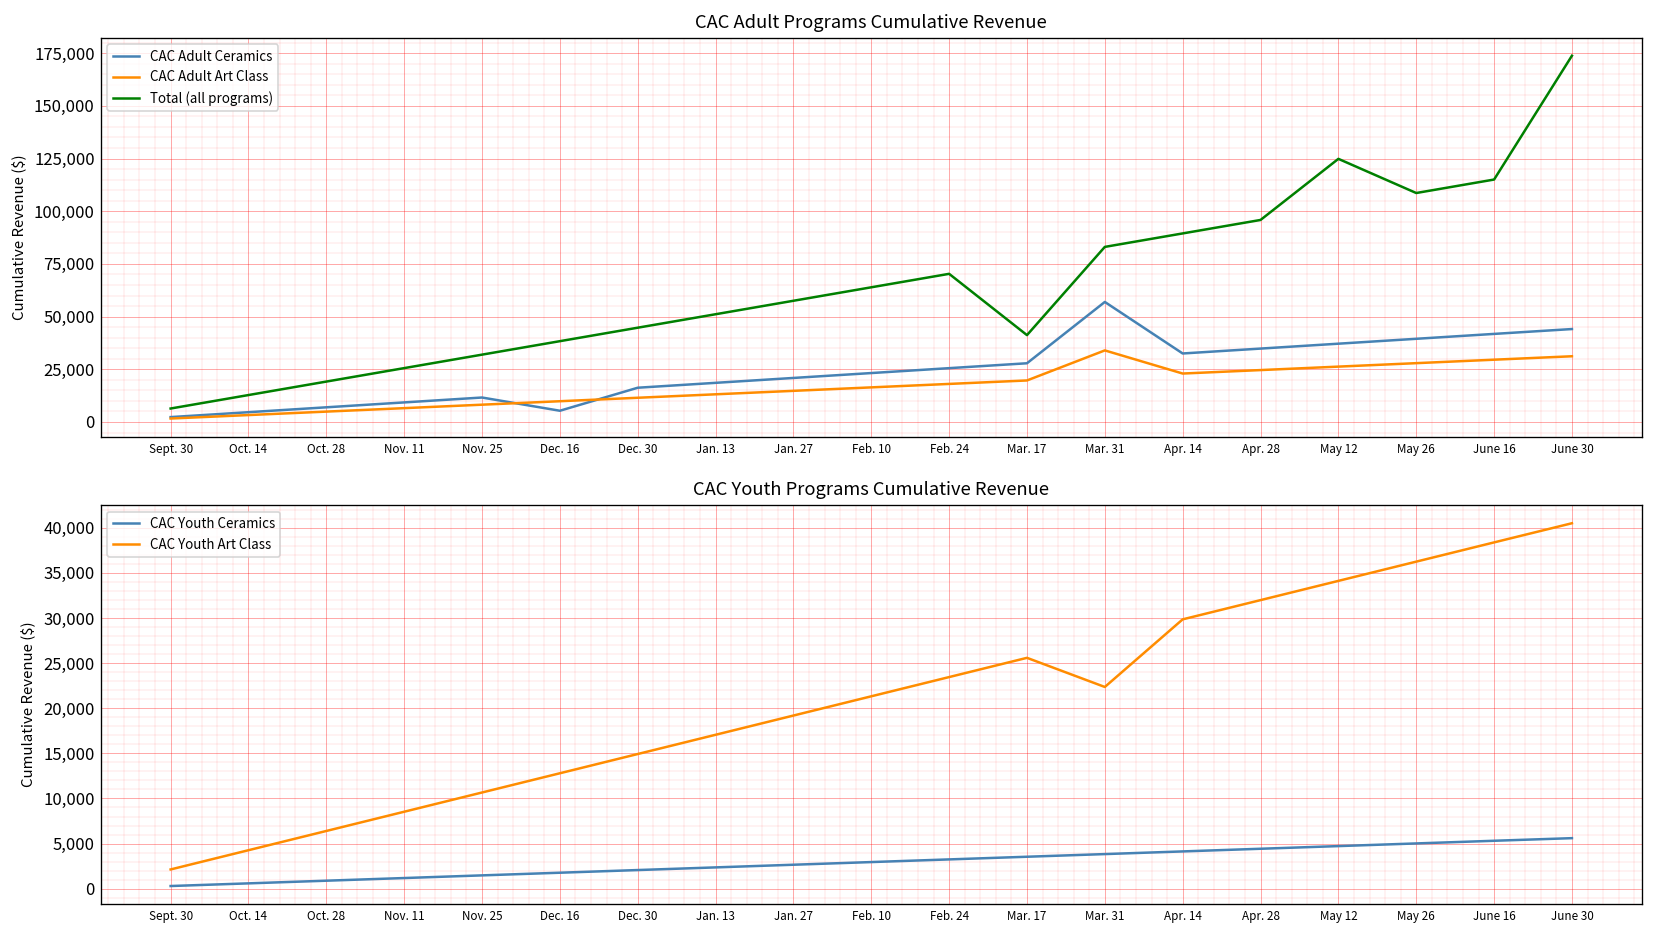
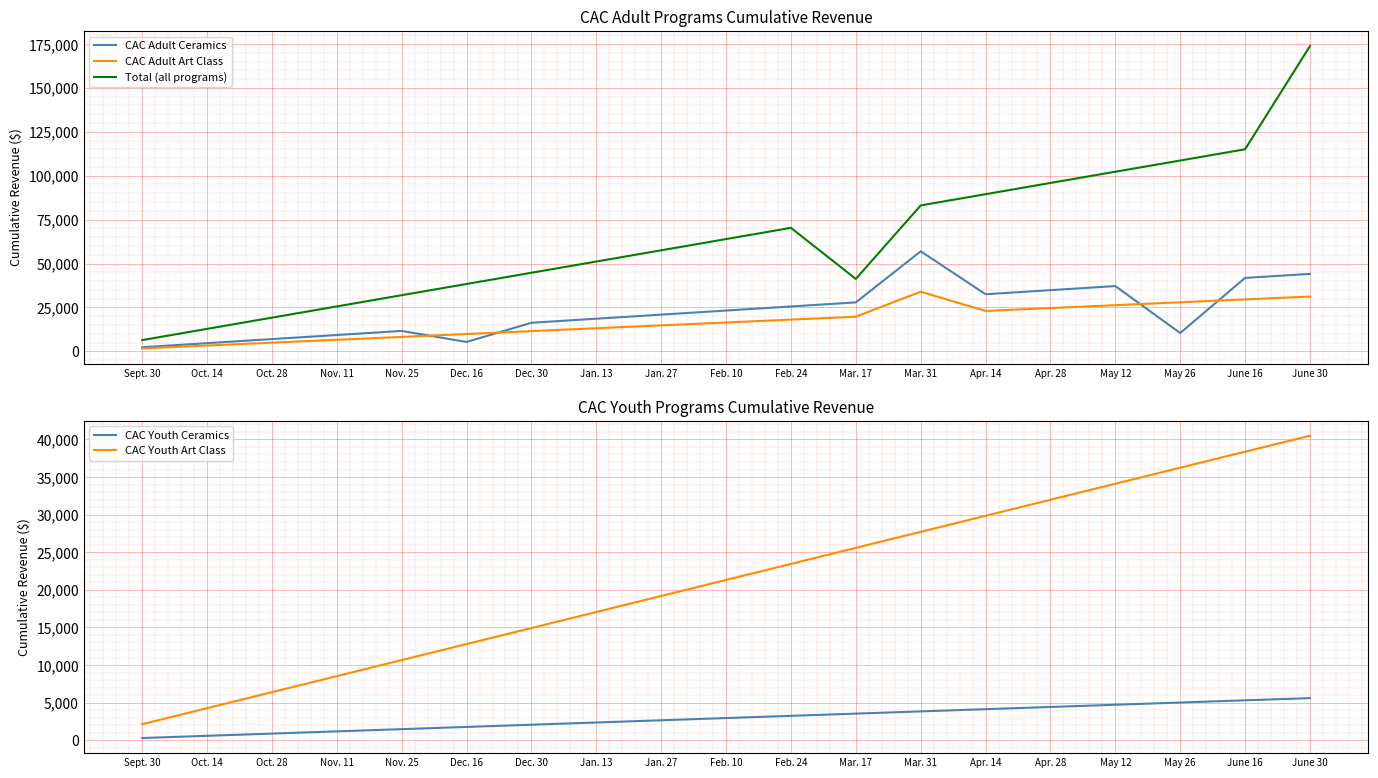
  {
    "CAC Adult Programs Cumulative Revenue": {
      "CAC Adult Ceramics": {
        "Oct. 28": "7,000",
        "Nov. 11": "9,000",
        "Nov. 25": "12,000",
        "Dec. 16": "5,000",
        "Dec. 30": "16,000",
        "Jan. 13": "19,000",
        "Jan. 27": "21,000",
        "Feb. 10": "23,000",
        "Feb. 24": "26,000",
        "Mar. 17": "28,000",
        "Mar. 31": "57,000",
        "Apr. 14": "33,000",
        "Apr. 28": "35,000",
        "May 12": "37,000",
-       "May 26": "39,000",
+       "May 26": "10,000",
        "June 16": "42,000",
        "June 30": "44,000"
      },
      "CAC Adult Art Class": {
        "Oct. 28": "5,000",
        "Nov. 11": "7,000",
        "Nov. 25": "8,000",
        "Dec. 16": "10,000",
        "Dec. 30": "11,000",
        "Jan. 13": "13,000",
        "Jan. 27": "15,000",
        "Feb. 10": "16,000",
        "Feb. 24": "18,000",
        "Mar. 17": "20,000",
        "Mar. 31": "34,000",
        "Apr. 14": "23,000",
        "Apr. 28": "25,000",
        "May 12": "26,000",
        "May 26": "28,000",
        "June 16": "30,000",
        "June 30": "31,000"
      },
      "Total (all programs)": {
        "Sept. 30": "6,000",
        "Oct. 14": "13,000",
        "Oct. 28": "19,000",
        "Nov. 11": "26,000",
        "Nov. 25": "32,000",
        "Dec. 16": "38,000",
        "Dec. 30": "45,000",
        "Jan. 13": "51,000",
        "Jan. 27": "58,000",
        "Feb. 10": "64,000",
        "Feb. 24": "70,000",
        "Mar. 17": "41,000",
        "Mar. 31": "83,000",
        "Apr. 14": "89,000",
        "Apr. 28": "96,000",
-       "May 12": "125,000",
+       "May 12": "102,000",
        "May 26": "109,000",
        "June 16": "115,000",
        "June 30": "174,000"
      }
    },
    "CAC Youth Programs Cumulative Revenue": {
      "CAC Youth Ceramics": {
        "Sept. 30": "0",
        "Oct. 14": "1,000",
        "Oct. 28": "1,000",
        "Nov. 11": "1,000",
        "Nov. 25": "1,000",
        "Dec. 16": "2,000",
        "Dec. 30": "2,000",
        "Jan. 13": "2,000",
        "Jan. 27": "3,000",
        "Feb. 10": "3,000",
        "Feb. 24": "3,000",
        "Mar. 17": "4,000",
        "Mar. 31": "4,000",
        "Apr. 14": "4,000",
        "Apr. 28": "4,000",
        "May 12": "5,000",
        "May 26": "5,000",
        "June 16": "5,000",
        "June 30": "6,000"
      },
      "CAC Youth Art Class": {
        "Sept. 30": "2,000",
        "Oct. 14": "4,000",
        "Oct. 28": "6,000",
        "Nov. 11": "9,000",
        "Nov. 25": "11,000",
        "Dec. 16": "13,000",
        "Dec. 30": "15,000",
        "Jan. 13": "17,000",
        "Jan. 27": "19,000",
        "Feb. 10": "21,000",
        "Feb. 24": "23,000",
        "Mar. 17": "26,000",
-       "Mar. 31": "22,000",
+       "Mar. 31": "28,000",
        "Apr. 14": "30,000",
        "Apr. 28": "32,000",
        "May 12": "34,000",
        "May 26": "36,000",
        "June 16": "38,000",
        "June 30": "41,000"
      }
    }
  }
